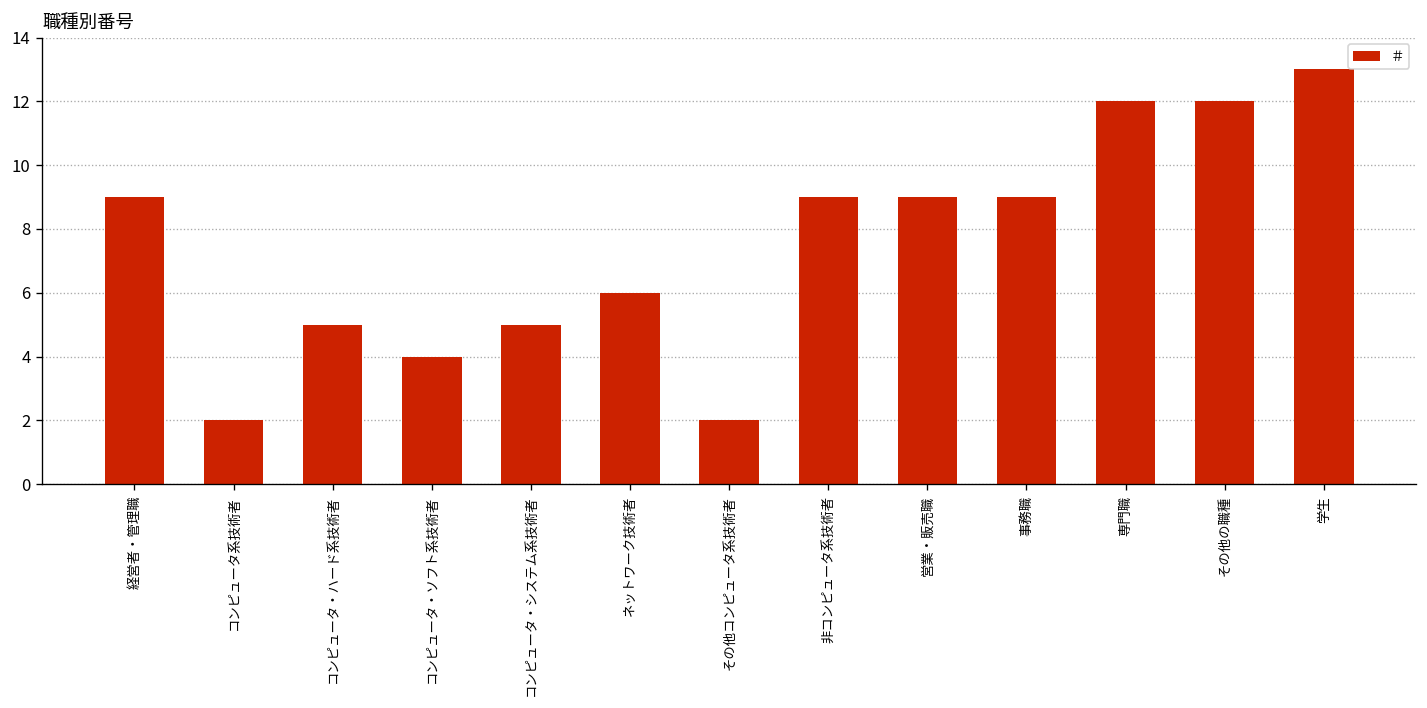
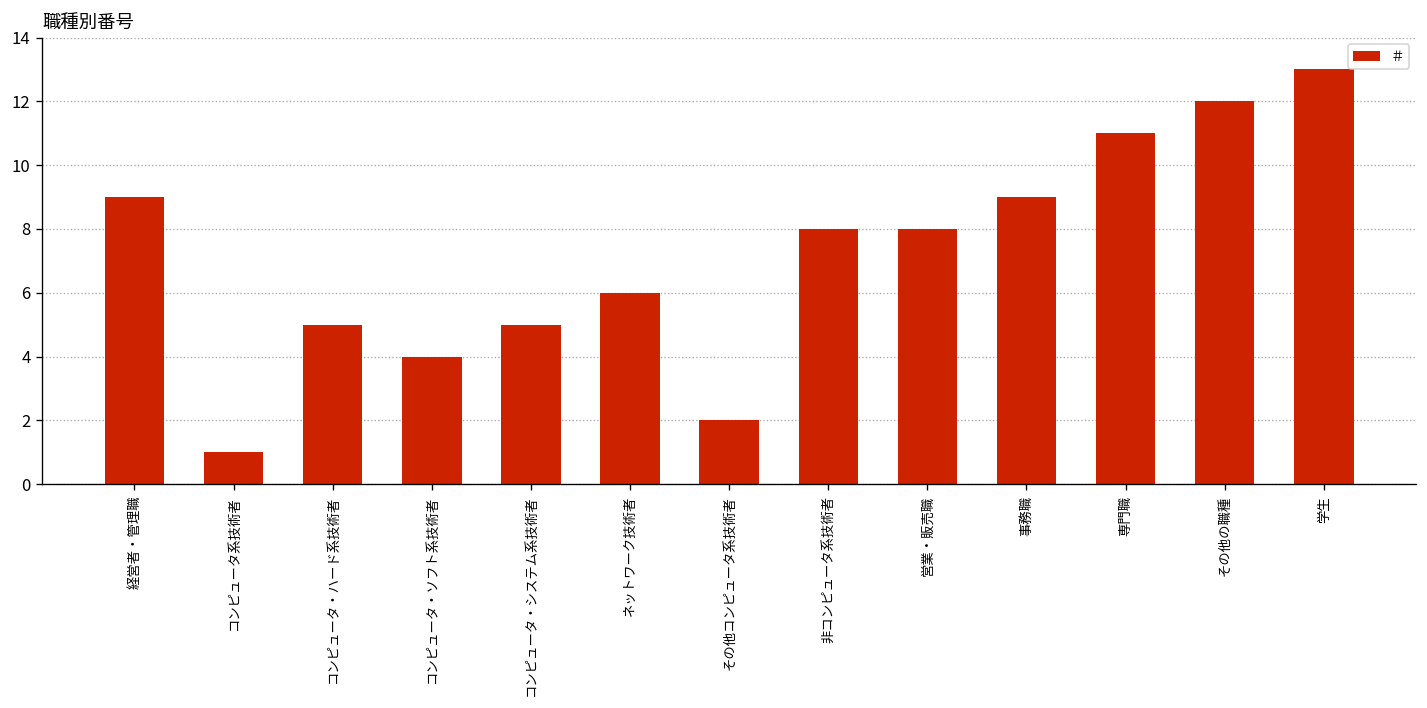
  {
    "経営者・管理職": 9,
-   "コンピュータ系技術者": 2,
+   "コンピュータ系技術者": 1,
    "コンピュータ・ハード系技術者": 5,
    "コンピュータ・ソフト系技術者": 4,
    "コンピュータ・システム系技術者": 5,
    "ネットワーク技術者": 6,
    "その他コンピュータ系技術者": 2,
-   "非コンピュータ系技術者": 9,
-   "営業・販売職": 9,
+   "非コンピュータ系技術者": 8,
+   "営業・販売職": 8,
    "事務職": 9,
-   "専門職": 12,
+   "専門職": 11,
    "その他の職種": 12,
    "学生": 13
  }
